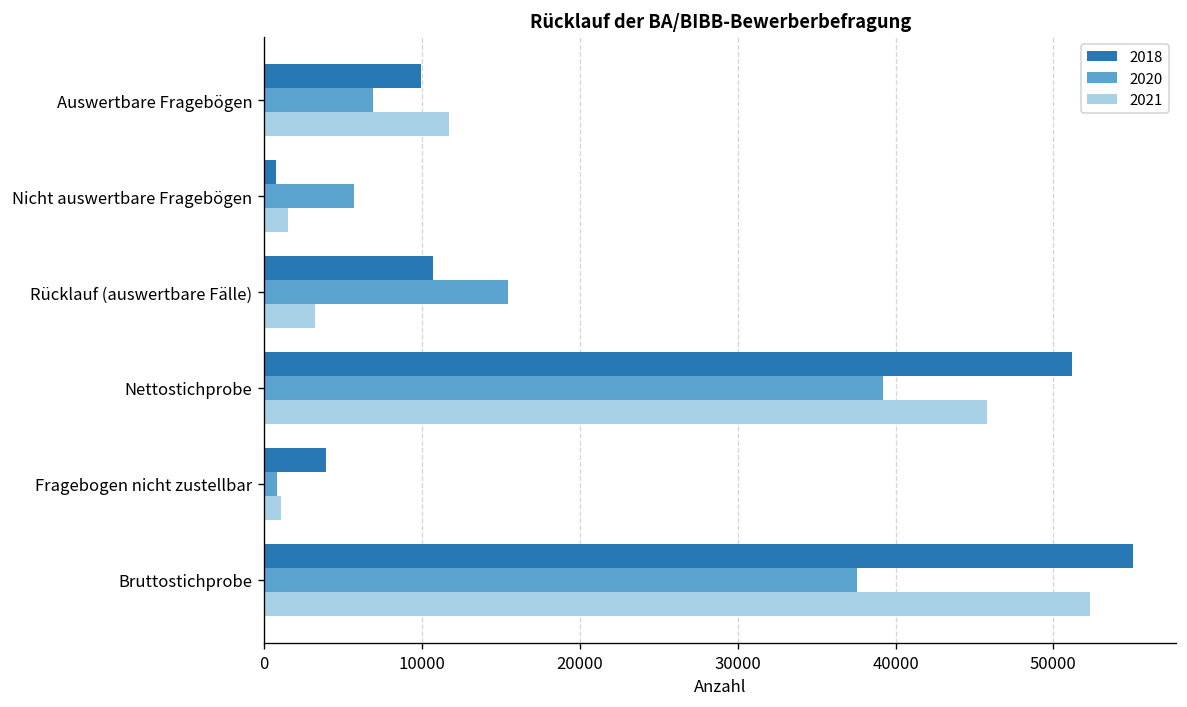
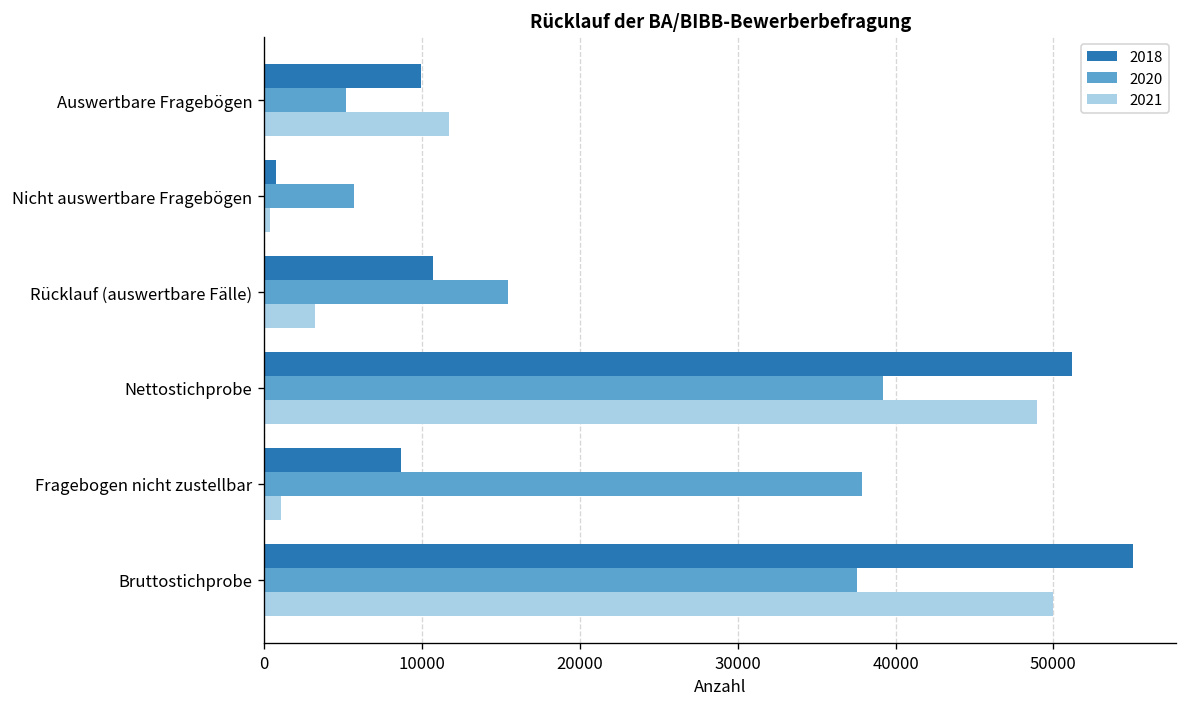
  {
    "2018": {
      "Auswertbare Fragebögen": 9900,
      "Nicht auswertbare Fragebögen": 700,
      "Rücklauf (auswertbare Fälle)": 10700,
      "Nettostichprobe": 51200,
-     "Fragebogen nicht zustellbar": 3900,
+     "Fragebogen nicht zustellbar": 8600,
      "Bruttostichprobe": 55000
    },
    "2020": {
-     "Auswertbare Fragebögen": 6900,
+     "Auswertbare Fragebögen": 5200,
      "Nicht auswertbare Fragebögen": 5700,
      "Rücklauf (auswertbare Fälle)": 15400,
      "Nettostichprobe": 39200,
-     "Fragebogen nicht zustellbar": 800,
+     "Fragebogen nicht zustellbar": 37900,
      "Bruttostichprobe": 37600
    },
    "2021": {
      "Auswertbare Fragebögen": 11700,
-     "Nicht auswertbare Fragebögen": 1500,
+     "Nicht auswertbare Fragebögen": 300,
      "Rücklauf (auswertbare Fälle)": 3200,
-     "Nettostichprobe": 45800,
+     "Nettostichprobe": 48900,
      "Fragebogen nicht zustellbar": 1100,
-     "Bruttostichprobe": 52300
+     "Bruttostichprobe": 50000
    }
  }
